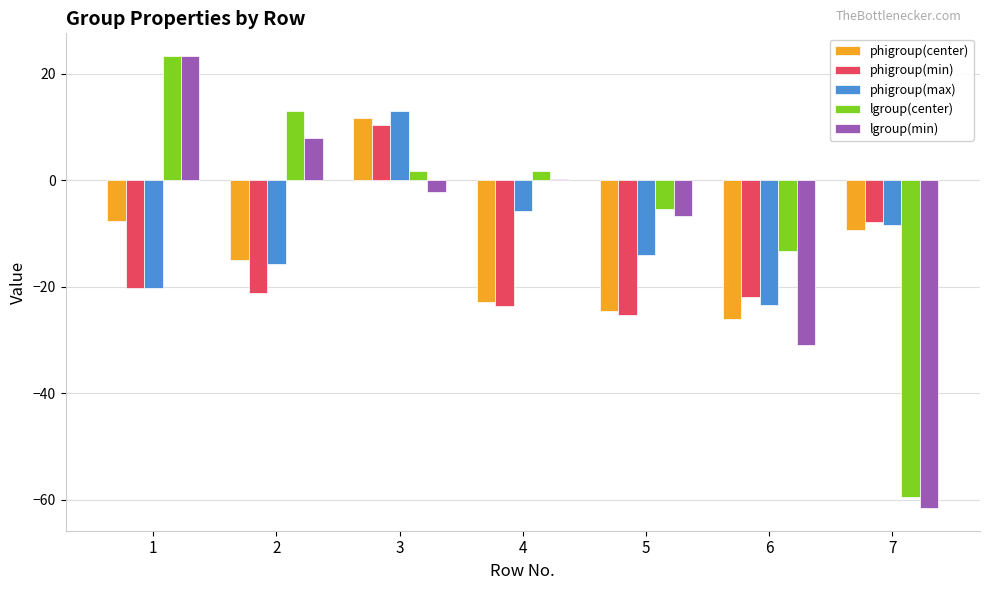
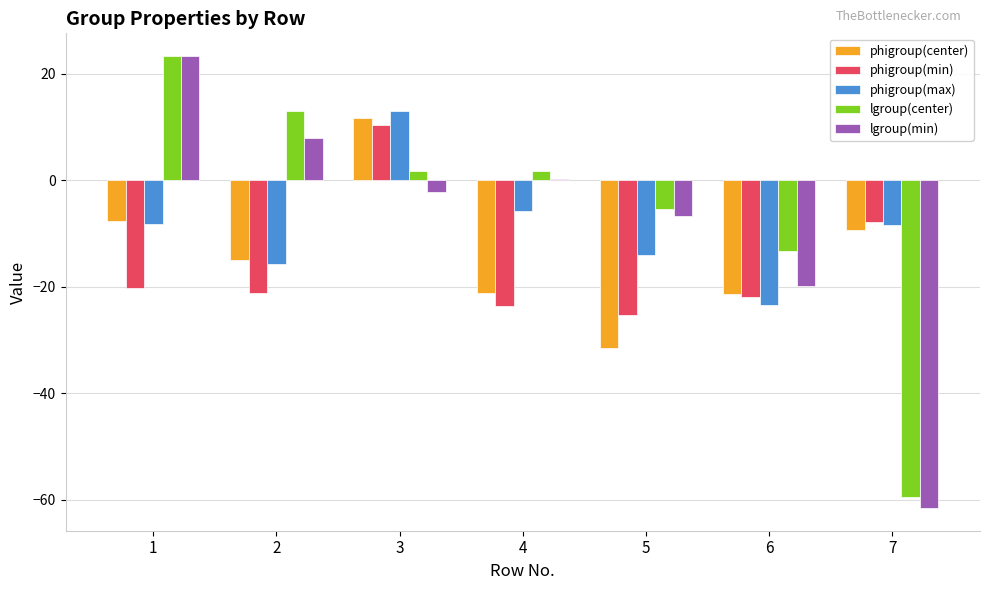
  {
    "phigroup(center)": {
      "1": -8,
      "2": -15,
      "3": 12,
-     "4": -23,
-     "5": -24,
-     "6": -26,
+     "4": -21,
+     "5": -32,
+     "6": -21,
      "7": -9
    },
    "phigroup(min)": {
      "1": -20,
      "2": -21,
      "3": 10,
      "4": -24,
      "5": -25,
      "6": -22,
      "7": -8
    },
    "phigroup(max)": {
-     "1": -20,
+     "1": -8,
      "2": -16,
      "3": 13,
      "4": -6,
      "5": -14,
      "6": -23,
      "7": -8
    },
    "lgroup(center)": {
      "1": 23,
      "2": 13,
      "3": 2,
      "4": 2,
      "5": -5,
      "6": -13,
      "7": -60
    },
    "lgroup(min)": {
      "1": 23,
      "2": 8,
      "3": -2,
      "5": -7,
-     "6": -31,
+     "6": -20,
      "7": -62
    }
  }
